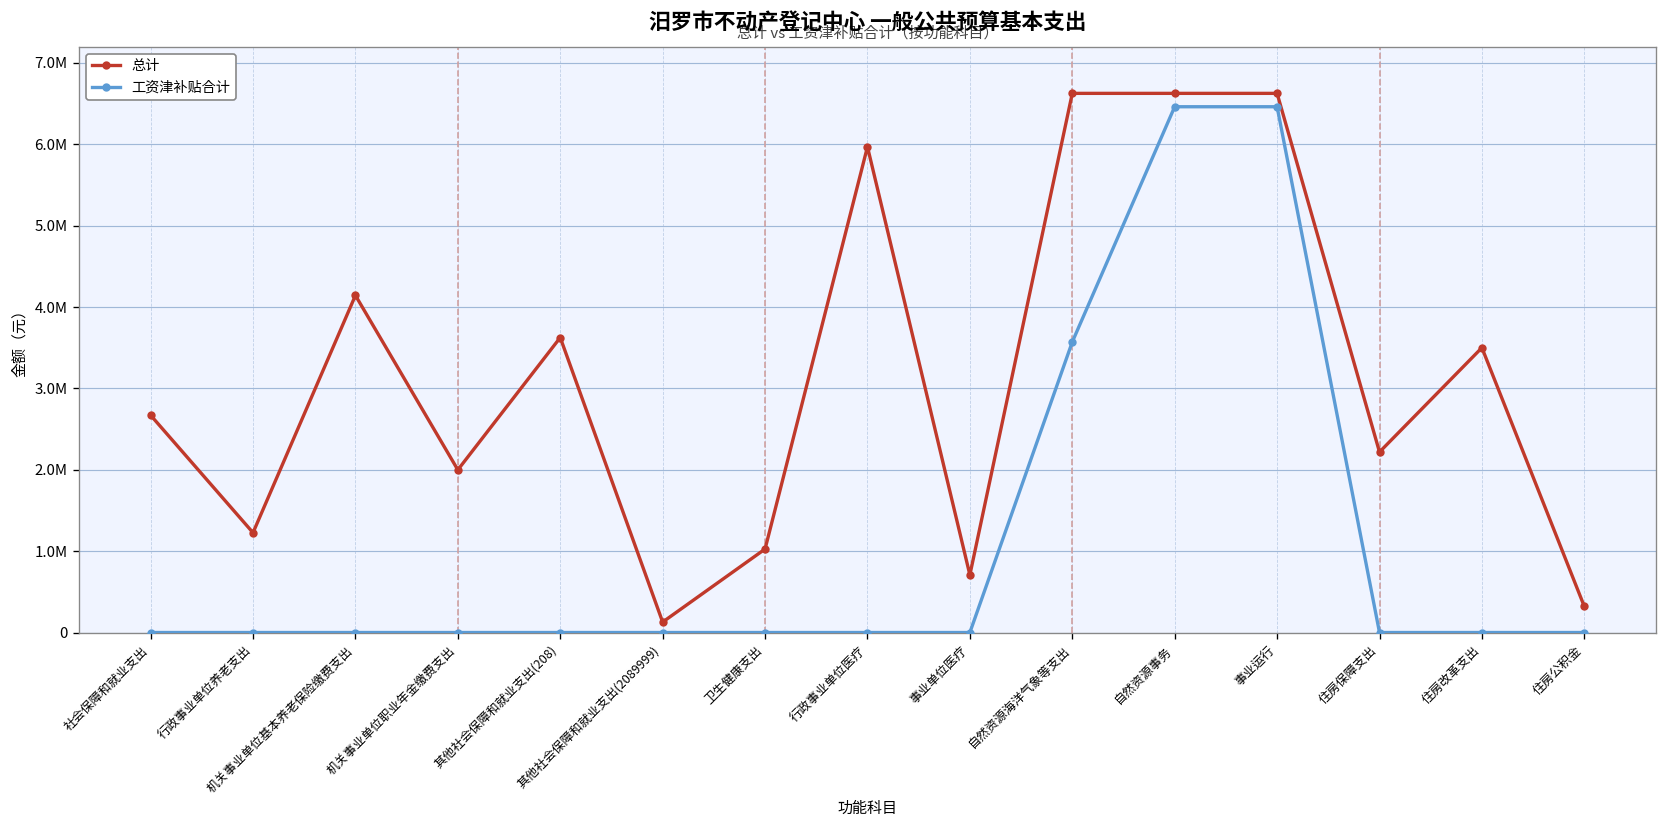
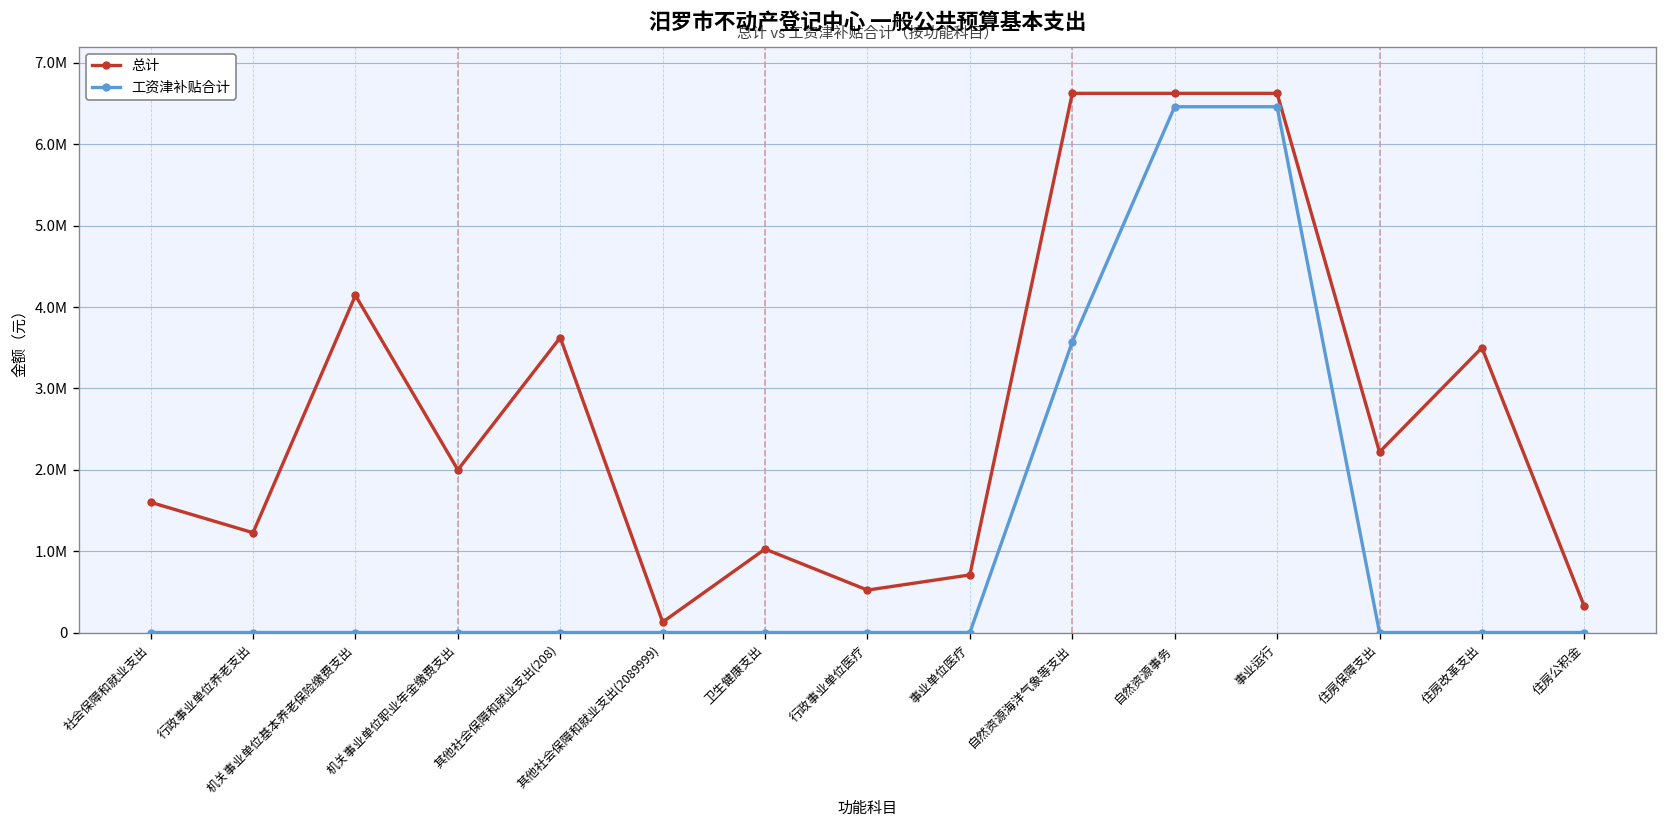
  {
    "总计": {
-     "社会保障和就业支出": 2700000,
+     "社会保障和就业支出": 1600000,
      "行政事业单位养老支出": 1200000,
      "机关事业单位基本养老保险缴费支出": 4100000,
      "机关事业单位职业年金缴费支出": 2000000,
      "其他社会保障和就业支出(208)": 3600000,
      "其他社会保障和就业支出(2089999)": 100000,
      "卫生健康支出": 1000000,
-     "行政事业单位医疗": 6000000,
+     "行政事业单位医疗": 500000,
      "事业单位医疗": 700000,
      "自然资源海洋气象等支出": 6600000,
      "自然资源事务": 6600000,
      "事业运行": 6600000,
      "住房保障支出": 2200000,
      "住房改革支出": 3500000,
      "住房公积金": 300000
    },
    "工资津补贴合计": {
      "社会保障和就业支出": 0,
      "行政事业单位养老支出": 0,
      "机关事业单位基本养老保险缴费支出": 0,
      "机关事业单位职业年金缴费支出": 0,
      "其他社会保障和就业支出(208)": 0,
      "其他社会保障和就业支出(2089999)": 0,
      "卫生健康支出": 0,
      "行政事业单位医疗": 0,
      "事业单位医疗": 0,
      "自然资源海洋气象等支出": 3600000,
      "自然资源事务": 6500000,
      "事业运行": 6500000,
      "住房保障支出": 0,
      "住房改革支出": 0,
      "住房公积金": 0
    }
  }
